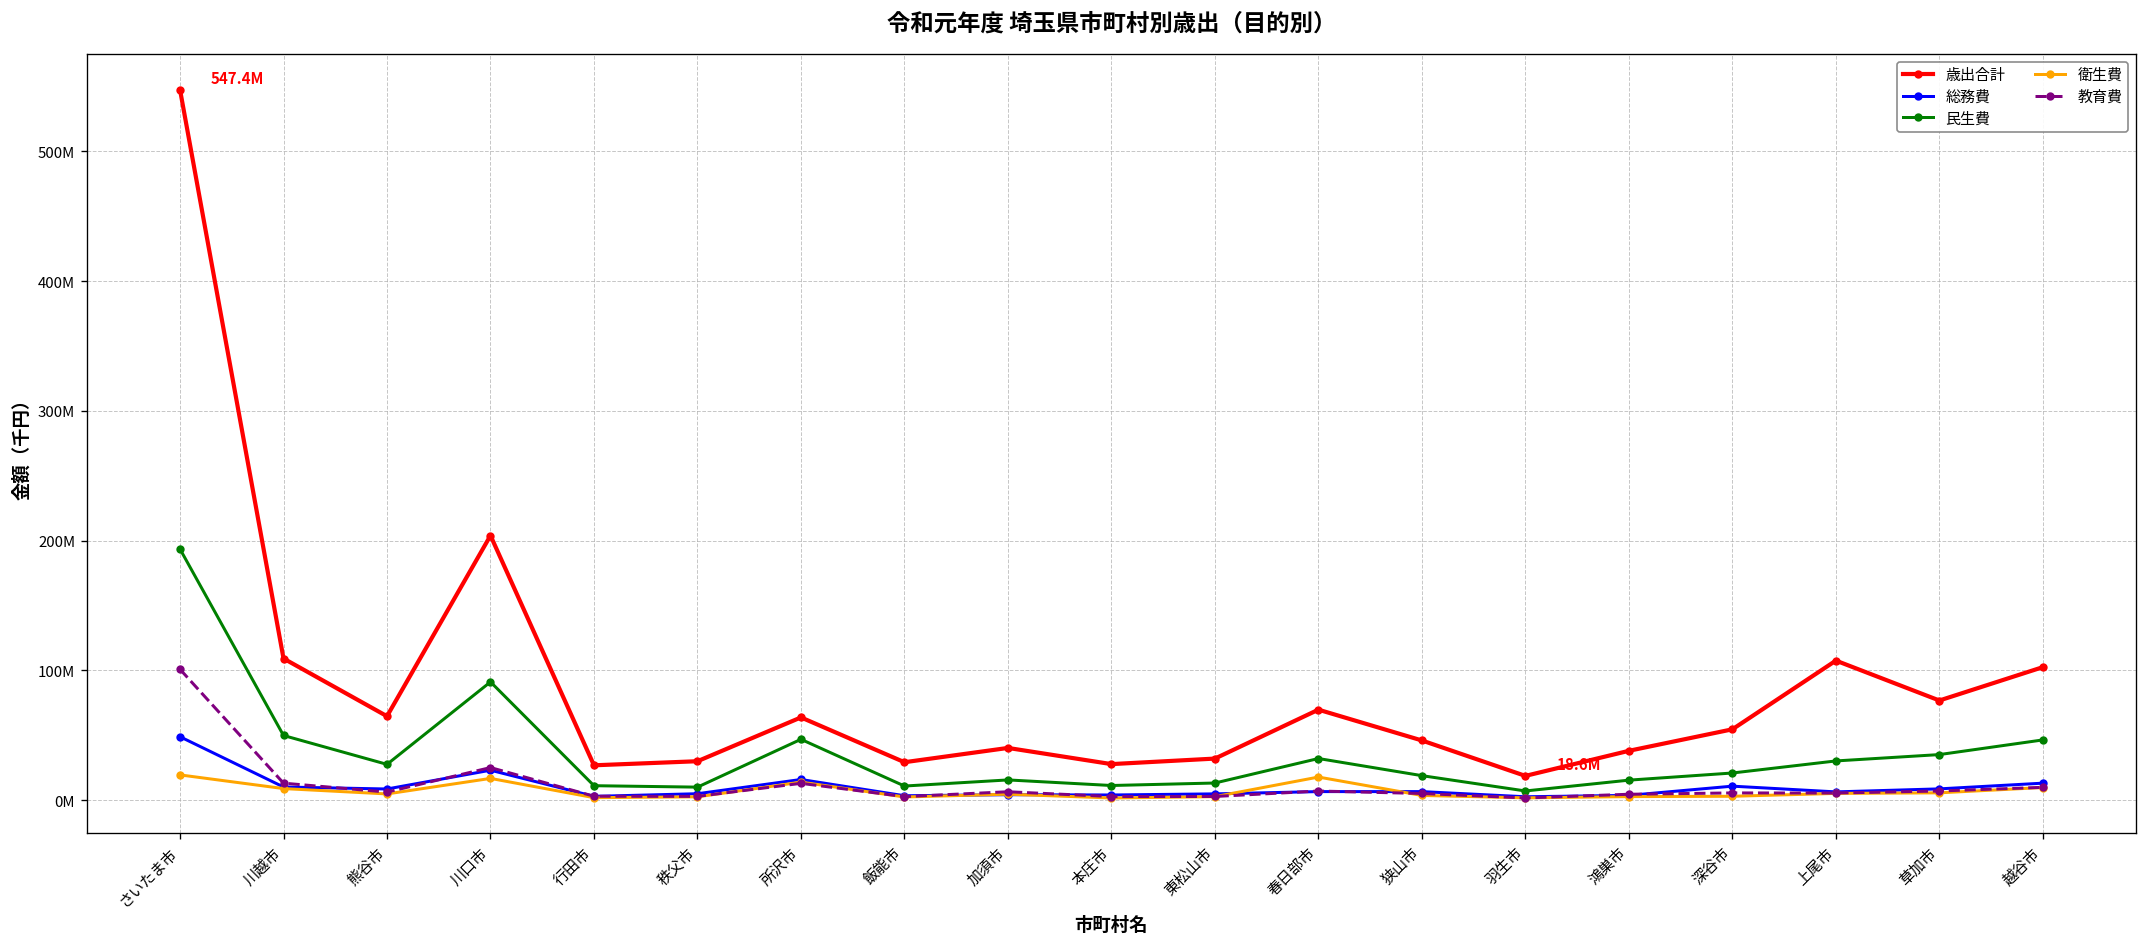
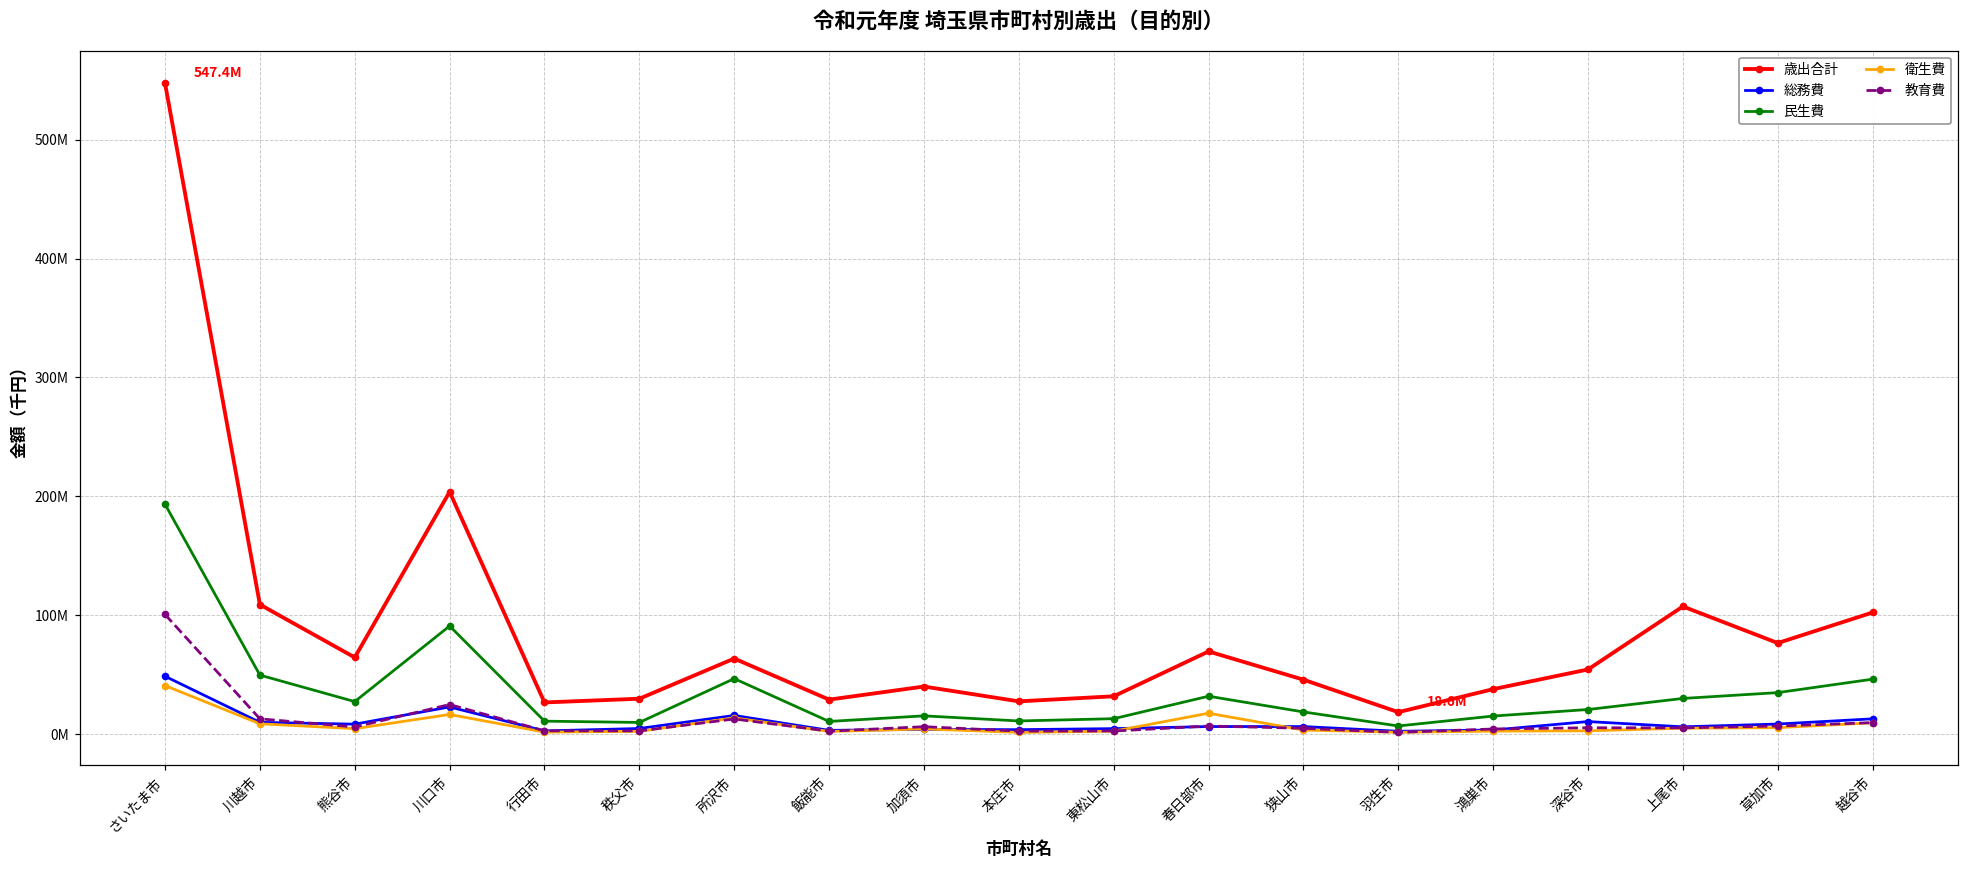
  {
    "歳出合計": {
      "さいたま市": 547000000,
      "川越市": 109000000,
      "熊谷市": 65000000,
      "川口市": 204000000,
      "行田市": 27000000,
      "秩父市": 30000000,
      "所沢市": 64000000,
      "飯能市": 29000000,
      "加須市": 40000000,
      "本庄市": 28000000,
      "東松山市": 32000000,
      "春日部市": 70000000,
      "狭山市": 46000000,
      "羽生市": 19000000,
      "深谷市": 55000000,
      "上尾市": 107000000,
      "草加市": 77000000,
      "越谷市": 102000000
    },
    "総務費": {
      "さいたま市": 49000000,
      "熊谷市": 9000000,
      "深谷市": 11000000,
      "越谷市": 13000000
    },
    "民生費": {
      "さいたま市": 193000000,
      "川越市": 50000000,
      "熊谷市": 28000000,
      "川口市": 91000000,
      "行田市": 11000000,
      "秩父市": 10000000,
      "所沢市": 47000000,
      "飯能市": 11000000,
      "加須市": 16000000,
      "本庄市": 11000000,
      "東松山市": 13000000,
      "春日部市": 32000000,
      "狭山市": 19000000,
      "羽生市": 7000000,
      "深谷市": 21000000,
      "上尾市": 30000000,
      "草加市": 35000000,
      "越谷市": 46000000
    },
    "衛生費": {
-     "さいたま市": 19000000,
+     "さいたま市": 41000000,
      "川口市": 17000000,
      "春日部市": 18000000,
      "深谷市": 3000000
    },
    "教育費": {
      "さいたま市": 101000000,
      "川越市": 13000000,
      "深谷市": 5000000
    }
  }
